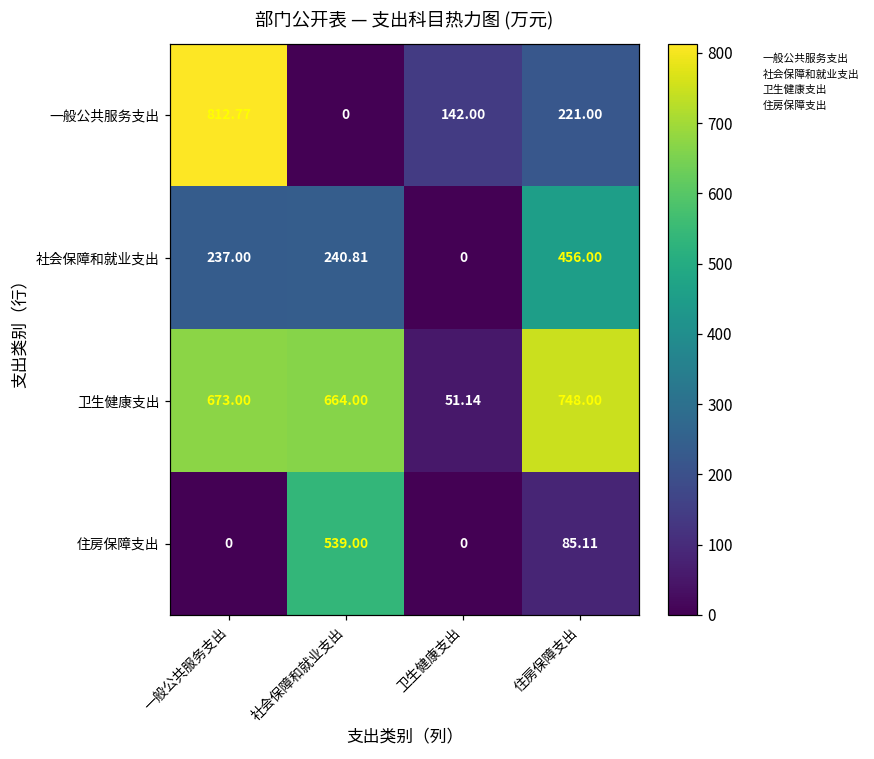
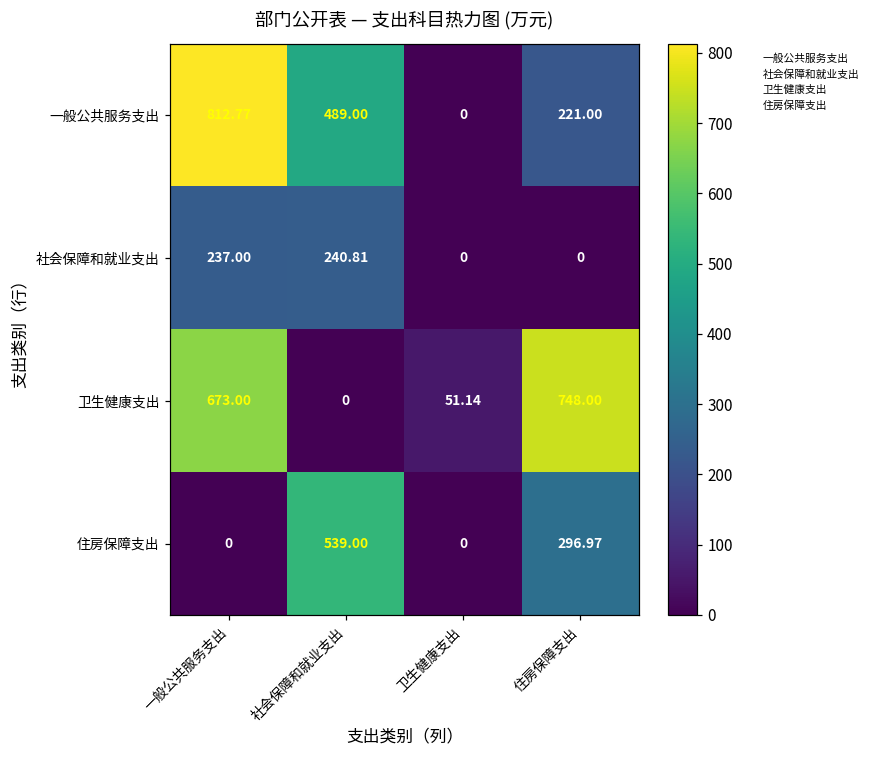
  {
    "一般公共服务支出": {
-     "社会保障和就业支出": 0,
-     "卫生健康支出": 142.00,
+     "社会保障和就业支出": 489.00,
+     "卫生健康支出": 0,
      "住房保障支出": 221.00
    },
    "社会保障和就业支出": {
      "一般公共服务支出": 237.00,
      "社会保障和就业支出": 240.81,
      "卫生健康支出": 0,
-     "住房保障支出": 456.00
+     "住房保障支出": 0
    },
    "卫生健康支出": {
      "一般公共服务支出": 673.00,
-     "社会保障和就业支出": 664.00,
+     "社会保障和就业支出": 0,
      "卫生健康支出": 51.14,
      "住房保障支出": 748.00
    },
    "住房保障支出": {
      "一般公共服务支出": 0,
      "社会保障和就业支出": 539.00,
      "卫生健康支出": 0,
-     "住房保障支出": 85.11
+     "住房保障支出": 296.97
    }
  }
